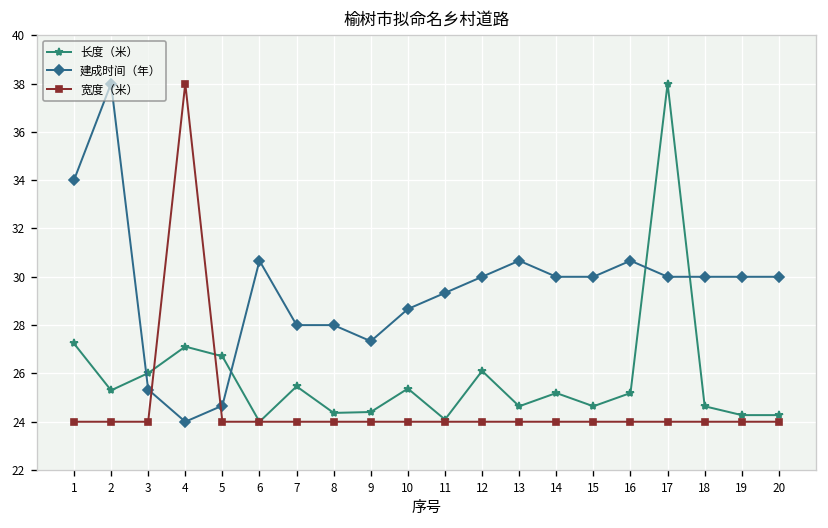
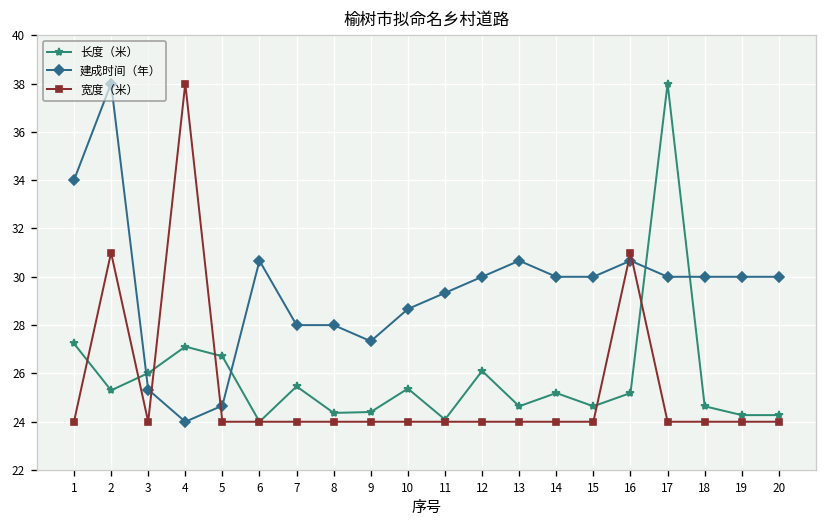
  {
    "宽度（米）": {
      "1": 24.0,
-     "2": 24.0,
+     "2": 31.0,
      "3": 24.0,
      "4": 38.0,
      "5": 24.0,
      "7": 24.0,
      "8": 24.0,
      "9": 24.0,
      "10": 24.0,
      "12": 24.0,
      "13": 24.0,
      "14": 24.0,
      "15": 24.0,
-     "16": 24.0,
+     "16": 31.0,
      "17": 24.0,
      "18": 24.0,
      "19": 24.0,
      "20": 24.0
    }
  }
